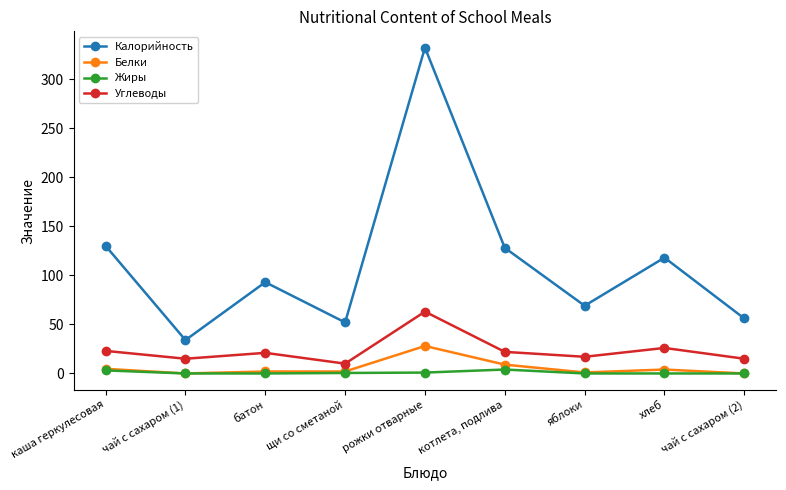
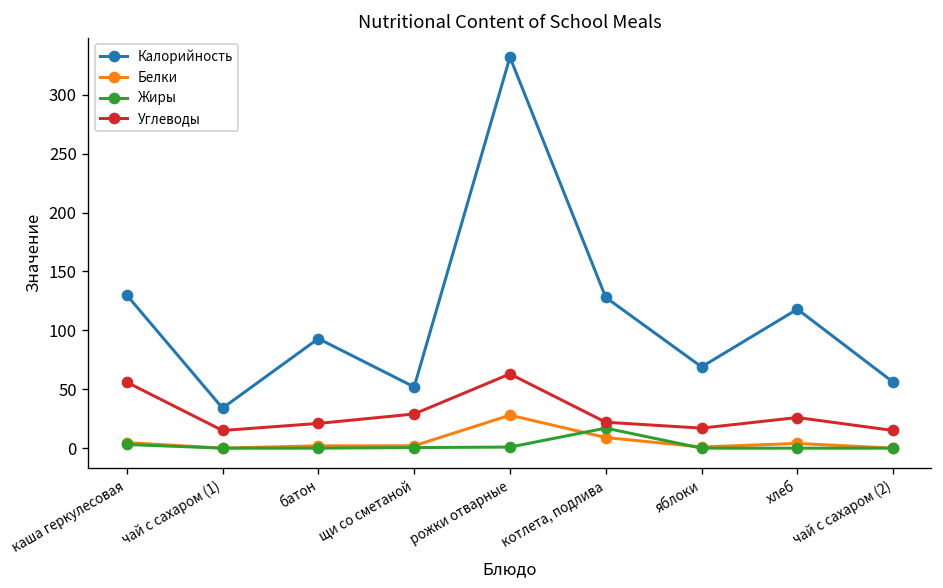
  {
    "Калорийность": {
      "каша геркулесовая": 130,
      "чай с сахаром (1)": 30,
      "батон": 90,
      "щи со сметаной": 50,
      "рожки отварные": 330,
      "котлета, подлива": 130,
      "яблоки": 70,
      "хлеб": 120,
      "чай с сахаром (2)": 60
    },
    "Белки": {
      "рожки отварные": 30,
      "котлета, подлива": 10,
      "хлеб": 0
    },
    "Жиры": {
      "рожки отварные": 0,
-     "котлета, подлива": 0,
+     "котлета, подлива": 20,
      "хлеб": 0
    },
    "Углеводы": {
-     "каша геркулесовая": 20,
+     "каша геркулесовая": 60,
      "чай с сахаром (1)": 20,
      "батон": 20,
-     "щи со сметаной": 10,
+     "щи со сметаной": 30,
      "рожки отварные": 60,
      "котлета, подлива": 20,
      "яблоки": 20,
      "хлеб": 30,
      "чай с сахаром (2)": 20
    }
  }
